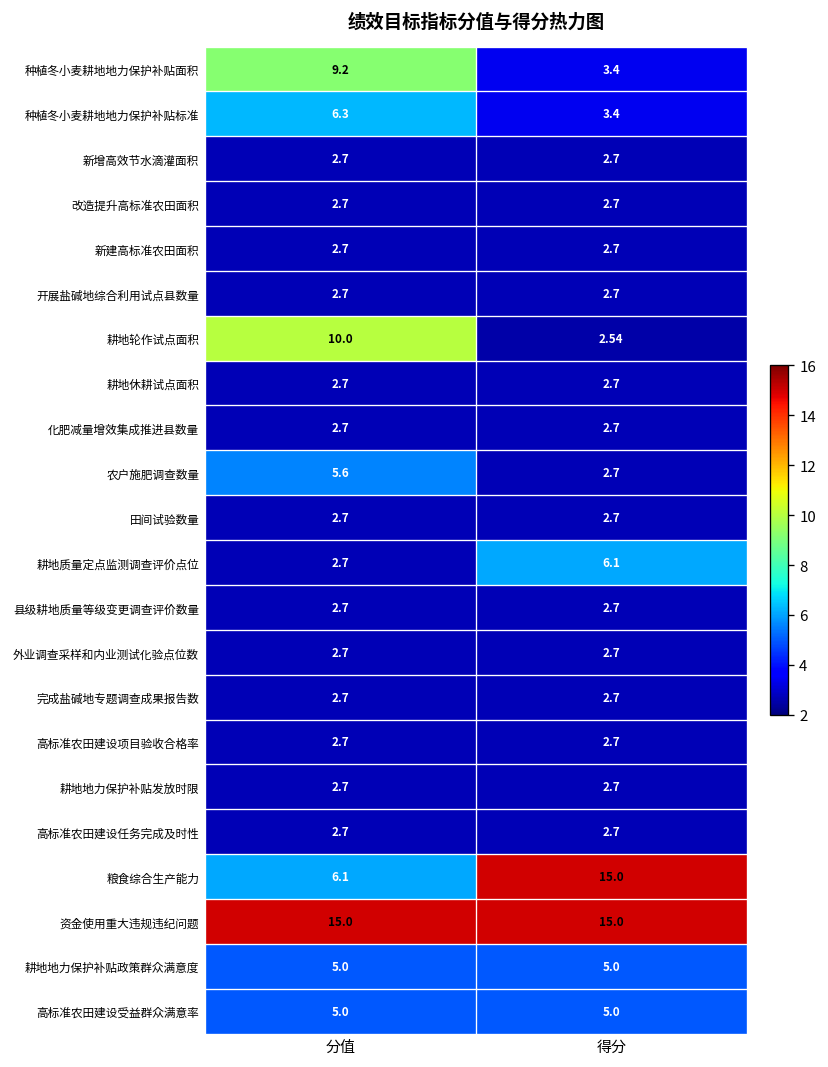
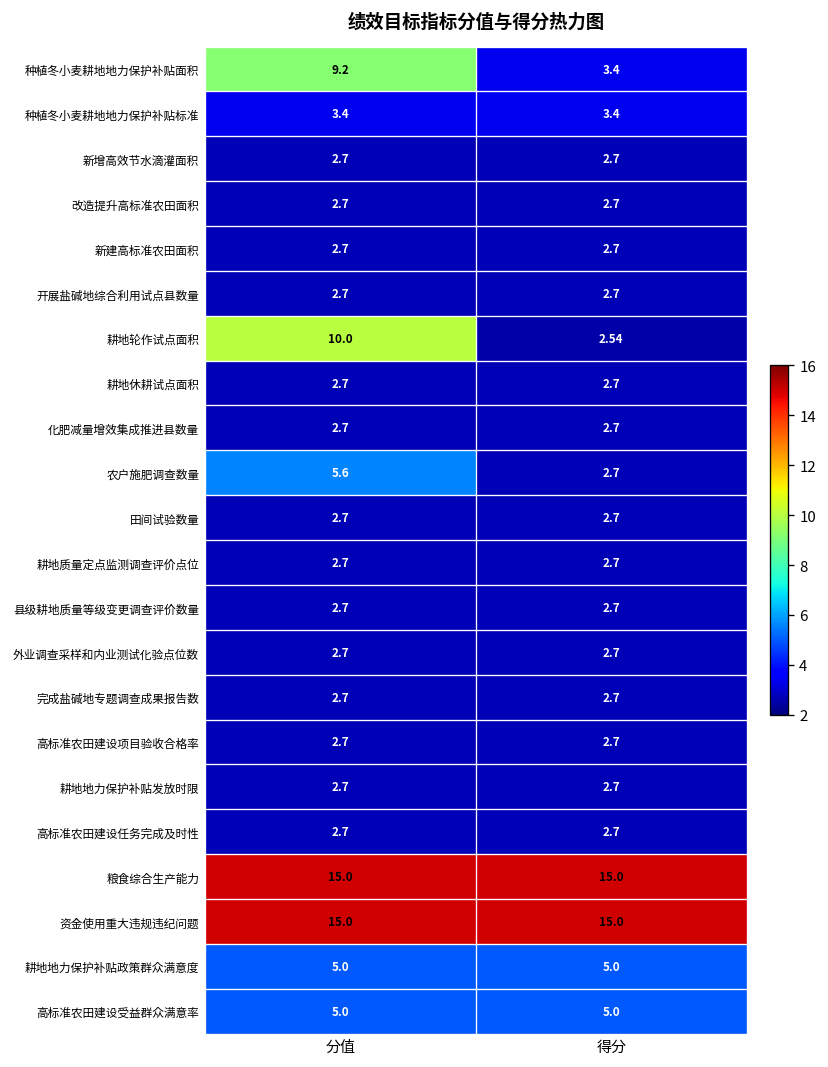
  {
    "种植冬小麦耕地地力保护补贴面积": {
      "分值": 9.2,
      "得分": 3.4
    },
    "种植冬小麦耕地地力保护补贴标准": {
-     "分值": 6.3,
+     "分值": 3.4,
      "得分": 3.4
    },
    "新增高效节水滴灌面积": {
      "分值": 2.7,
      "得分": 2.7
    },
    "改造提升高标准农田面积": {
      "分值": 2.7,
      "得分": 2.7
    },
    "新建高标准农田面积": {
      "分值": 2.7,
      "得分": 2.7
    },
    "开展盐碱地综合利用试点县数量": {
      "分值": 2.7,
      "得分": 2.7
    },
    "耕地轮作试点面积": {
      "分值": 10.0,
      "得分": 2.54
    },
    "耕地休耕试点面积": {
      "分值": 2.7,
      "得分": 2.7
    },
    "化肥减量增效集成推进县数量": {
      "分值": 2.7,
      "得分": 2.7
    },
    "农户施肥调查数量": {
      "分值": 5.6,
      "得分": 2.7
    },
    "田间试验数量": {
      "分值": 2.7,
      "得分": 2.7
    },
    "耕地质量定点监测调查评价点位": {
      "分值": 2.7,
-     "得分": 6.1
+     "得分": 2.7
    },
    "县级耕地质量等级变更调查评价数量": {
      "分值": 2.7,
      "得分": 2.7
    },
    "外业调查采样和内业测试化验点位数": {
      "分值": 2.7,
      "得分": 2.7
    },
    "完成盐碱地专题调查成果报告数": {
      "分值": 2.7,
      "得分": 2.7
    },
    "高标准农田建设项目验收合格率": {
      "分值": 2.7,
      "得分": 2.7
    },
    "耕地地力保护补贴发放时限": {
      "分值": 2.7,
      "得分": 2.7
    },
    "高标准农田建设任务完成及时性": {
      "分值": 2.7,
      "得分": 2.7
    },
    "粮食综合生产能力": {
-     "分值": 6.1,
+     "分值": 15.0,
      "得分": 15.0
    },
    "资金使用重大违规违纪问题": {
      "分值": 15.0,
      "得分": 15.0
    },
    "耕地地力保护补贴政策群众满意度": {
      "分值": 5.0,
      "得分": 5.0
    },
    "高标准农田建设受益群众满意率": {
      "分值": 5.0,
      "得分": 5.0
    }
  }
